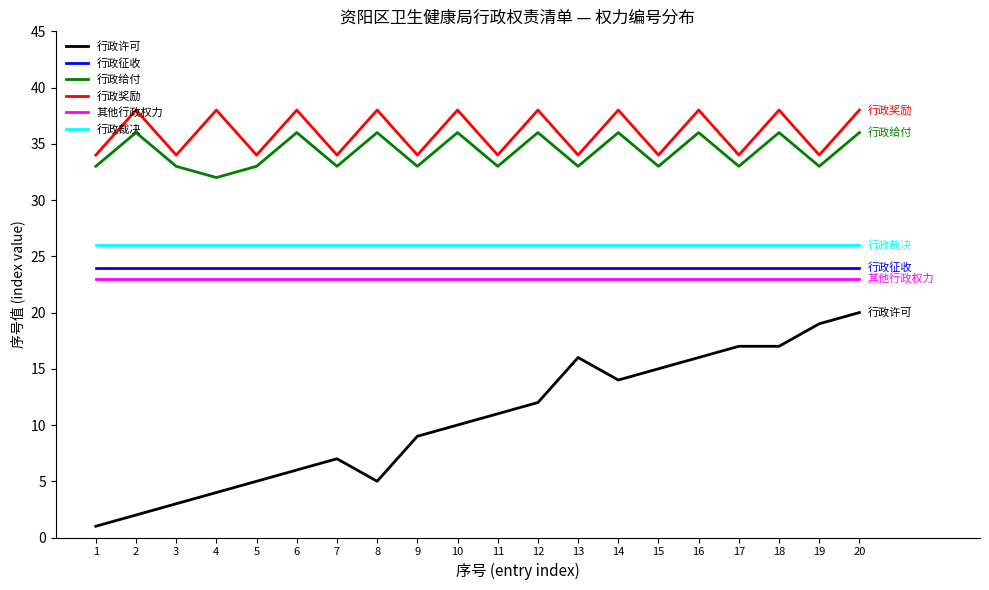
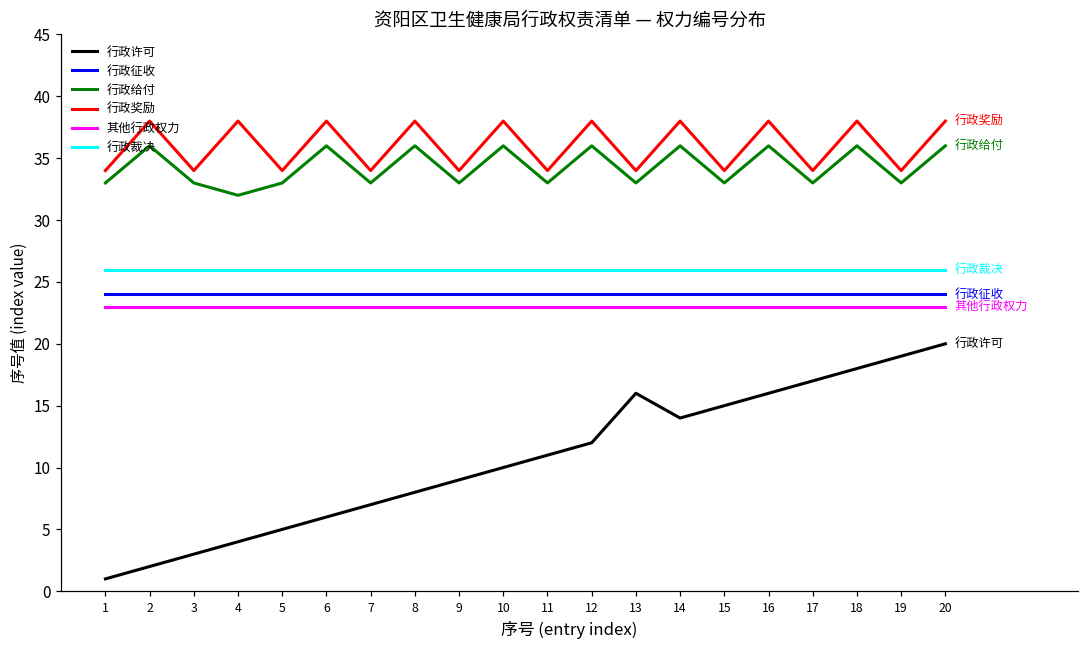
  {
    "行政许可": {
      "1": 1,
      "2": 2,
      "3": 3,
      "4": 4,
      "5": 5,
      "6": 6,
      "7": 7,
-     "8": 5,
+     "8": 8,
      "9": 9,
      "10": 10,
      "11": 11,
      "12": 12,
      "13": 16,
      "14": 14,
      "15": 15,
      "16": 16,
      "17": 17,
-     "18": 17,
+     "18": 18,
      "19": 19,
      "20": 20
    },
    "行政征收": {
      "1": 24,
      "2": 24,
      "3": 24,
      "4": 24,
      "5": 24,
      "6": 24,
      "7": 24,
      "8": 24,
      "9": 24,
      "10": 24,
      "11": 24,
      "12": 24,
      "13": 24,
      "14": 24,
      "15": 24,
      "16": 24,
      "17": 24,
      "18": 24,
      "19": 24,
      "20": 24
    },
    "行政给付": {
      "1": 33,
      "2": 36,
      "3": 33,
      "4": 32,
      "5": 33,
      "6": 36,
      "7": 33,
      "8": 36,
      "9": 33,
      "10": 36,
      "11": 33,
      "12": 36,
      "13": 33,
      "14": 36,
      "15": 33,
      "16": 36,
      "17": 33,
      "18": 36,
      "19": 33,
      "20": 36
    },
    "行政奖励": {
      "1": 34,
      "2": 38,
      "3": 34,
      "4": 38,
      "5": 34,
      "6": 38,
      "7": 34,
      "8": 38,
      "9": 34,
      "10": 38,
      "11": 34,
      "12": 38,
      "13": 34,
      "14": 38,
      "15": 34,
      "16": 38,
      "17": 34,
      "18": 38,
      "19": 34,
      "20": 38
    },
    "其他行政权力": {
      "1": 23,
      "2": 23,
      "3": 23,
      "4": 23,
      "5": 23,
      "6": 23,
      "7": 23,
      "8": 23,
      "9": 23,
      "10": 23,
      "11": 23,
      "12": 23,
      "13": 23,
      "14": 23,
      "15": 23,
      "16": 23,
      "17": 23,
      "18": 23,
      "19": 23,
      "20": 23
    },
    "行政裁决": {
      "1": 26,
      "2": 26,
      "3": 26,
      "4": 26,
      "5": 26,
      "6": 26,
      "7": 26,
      "8": 26,
      "9": 26,
      "10": 26,
      "11": 26,
      "12": 26,
      "13": 26,
      "14": 26,
      "15": 26,
      "16": 26,
      "17": 26,
      "18": 26,
      "19": 26,
      "20": 26
    }
  }
